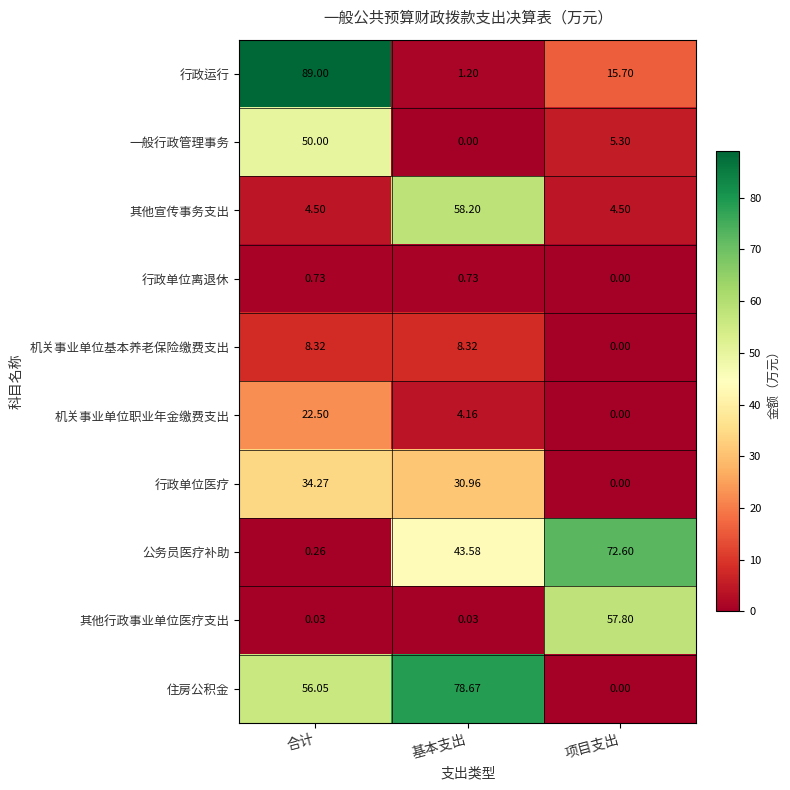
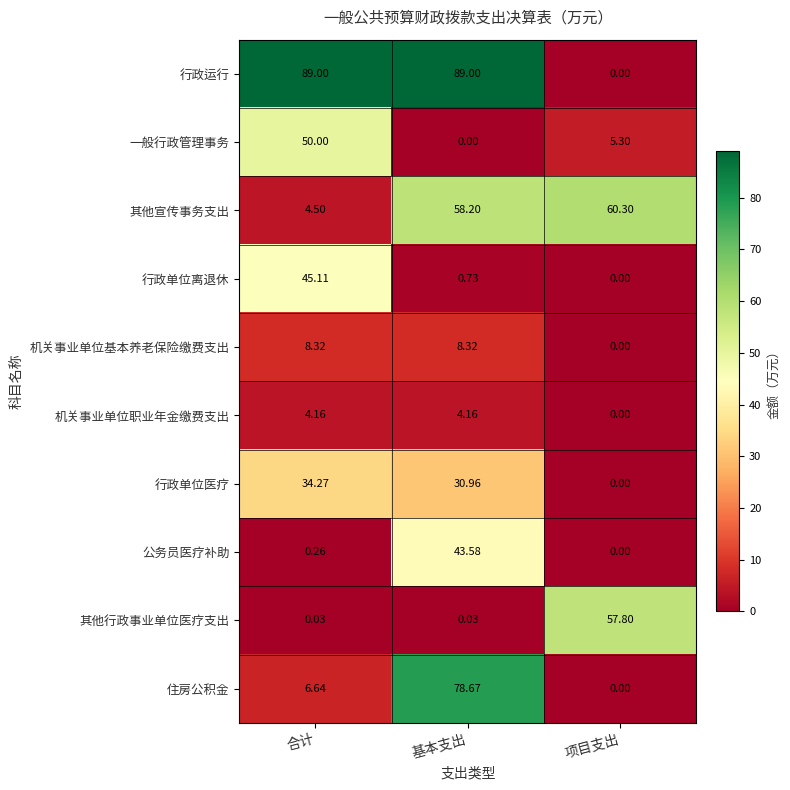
  {
    "行政运行": {
      "合计": 89.00,
-     "基本支出": 1.20,
-     "项目支出": 15.70
+     "基本支出": 89.00,
+     "项目支出": 0.00
    },
    "一般行政管理事务": {
      "合计": 50.00,
      "基本支出": 0.00,
      "项目支出": 5.30
    },
    "其他宣传事务支出": {
      "合计": 4.50,
      "基本支出": 58.20,
-     "项目支出": 4.50
+     "项目支出": 60.30
    },
    "行政单位离退休": {
-     "合计": 0.73,
+     "合计": 45.11,
      "基本支出": 0.73,
      "项目支出": 0.00
    },
    "机关事业单位基本养老保险缴费支出": {
      "合计": 8.32,
      "基本支出": 8.32,
      "项目支出": 0.00
    },
    "机关事业单位职业年金缴费支出": {
-     "合计": 22.50,
+     "合计": 4.16,
      "基本支出": 4.16,
      "项目支出": 0.00
    },
    "行政单位医疗": {
      "合计": 34.27,
      "基本支出": 30.96,
      "项目支出": 0.00
    },
    "公务员医疗补助": {
      "合计": 0.26,
      "基本支出": 43.58,
-     "项目支出": 72.60
+     "项目支出": 0.00
    },
    "其他行政事业单位医疗支出": {
      "合计": 0.03,
      "基本支出": 0.03,
      "项目支出": 57.80
    },
    "住房公积金": {
-     "合计": 56.05,
+     "合计": 6.64,
      "基本支出": 78.67,
      "项目支出": 0.00
    }
  }
